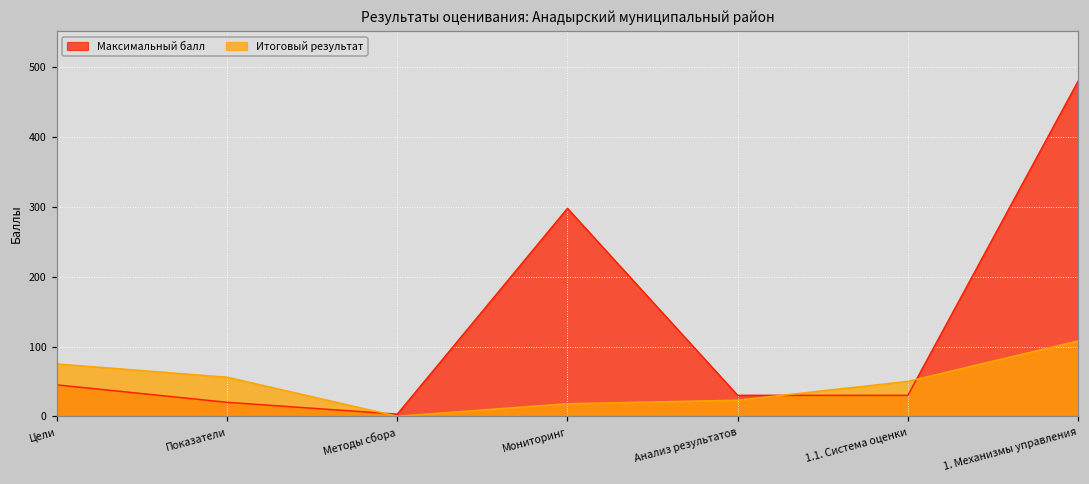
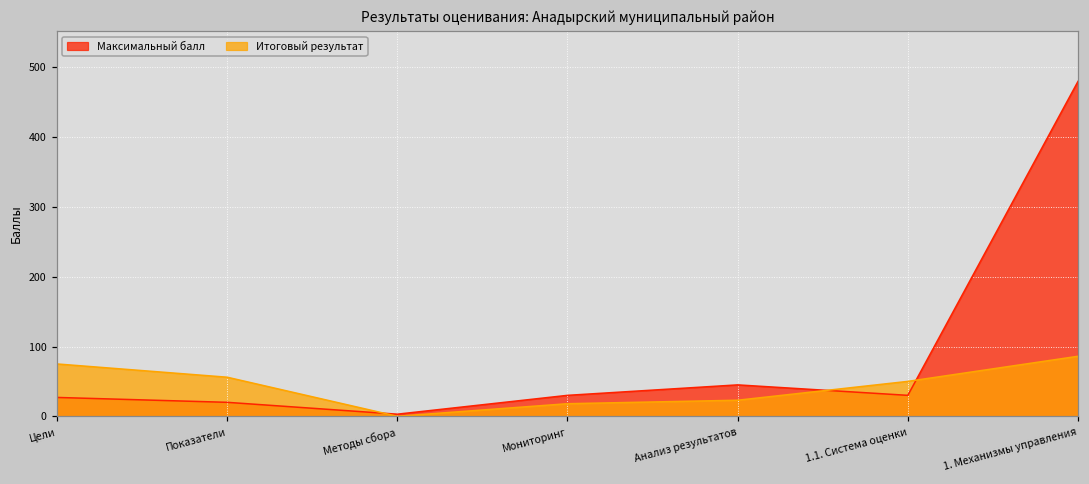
  {
    "Максимальный балл": {
-     "Цели": 50,
+     "Цели": 30,
      "Показатели": 20,
-     "Мониторинг": 300,
-     "Анализ результатов": 30,
+     "Мониторинг": 30,
+     "Анализ результатов": 50,
      "1.1. Система оценки": 30,
      "1. Механизмы управления": 480
    },
    "Итоговый результат": {
      "Цели": 80,
      "Показатели": 60,
      "Мониторинг": 20,
      "Анализ результатов": 20,
      "1.1. Система оценки": 50,
-     "1. Механизмы управления": 110
+     "1. Механизмы управления": 90
    }
  }
